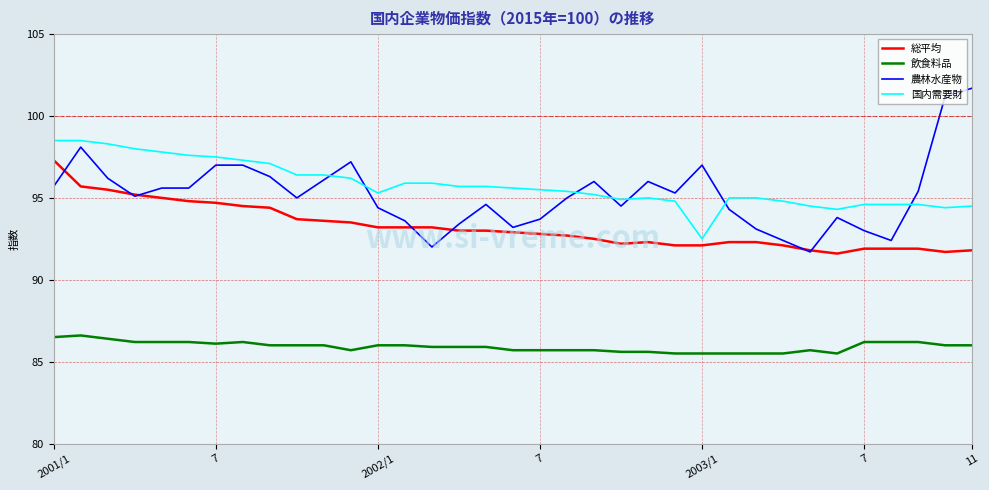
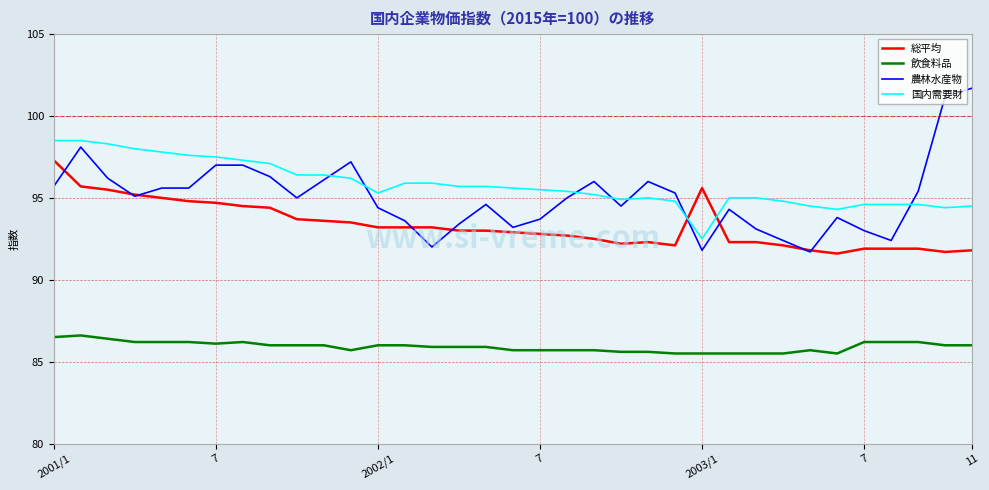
  {
    "総平均": {
      "2001/1": 97.3,
      "2002/1": 93.2,
-     "2003/1": 92.1
+     "2003/1": 95.6
    },
    "飲食料品": {
      "2001/1": 86.5,
      "2002/1": 86.0,
      "2003/1": 85.5
    },
    "農林水産物": {
      "2001/1": 95.7,
      "2002/1": 94.4,
-     "2003/1": 97.0
+     "2003/1": 91.8
    },
    "国内需要財": {
      "2001/1": 98.5,
      "2002/1": 95.3,
      "2003/1": 92.5
    }
  }
